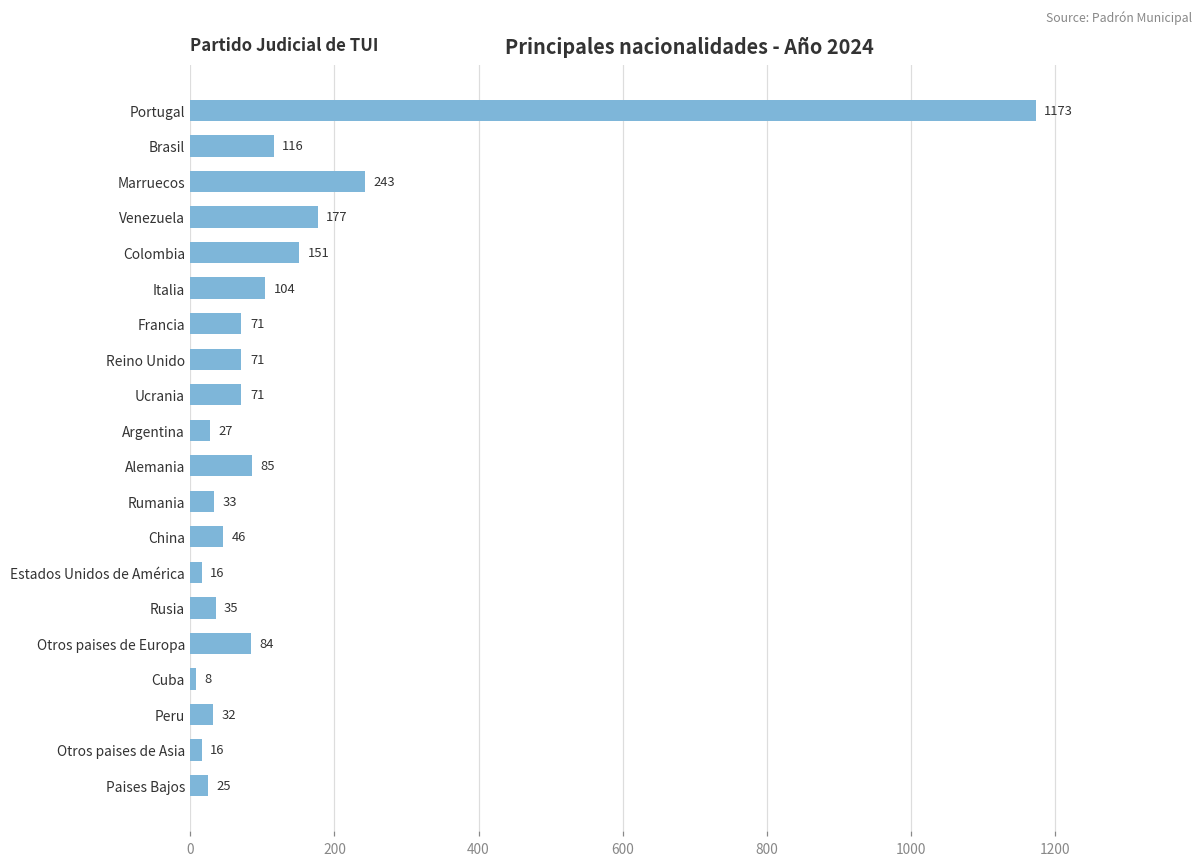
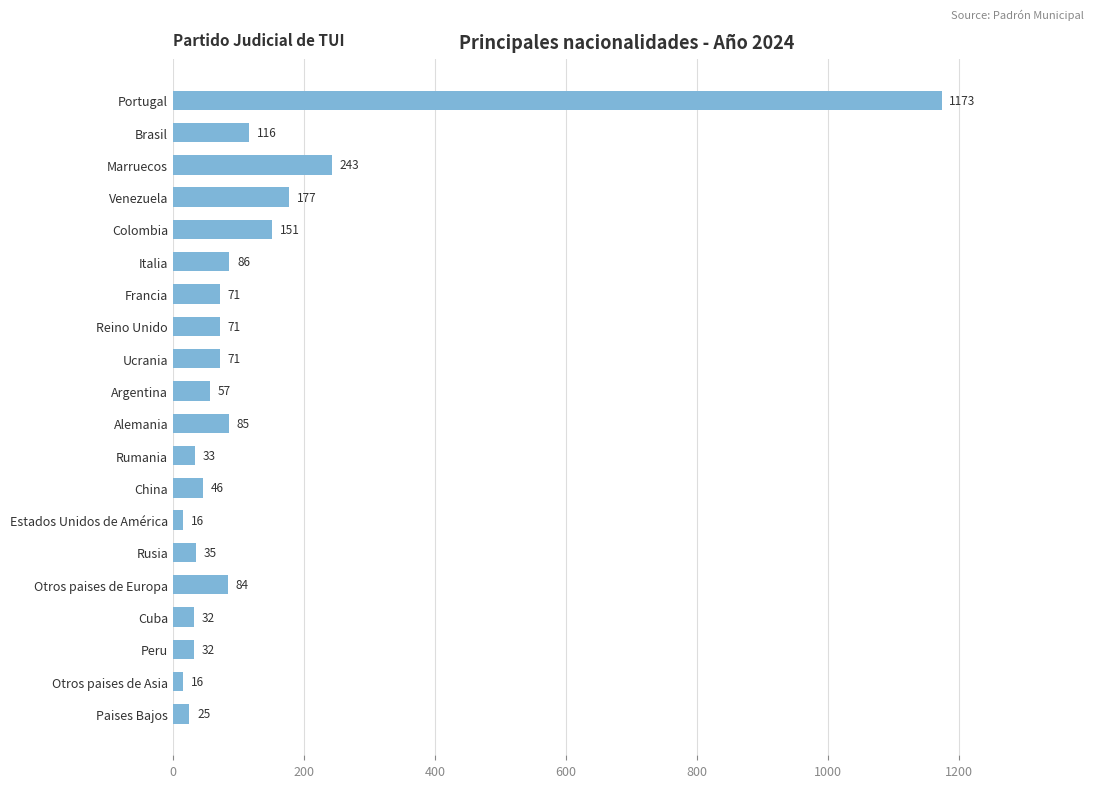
  {
    "Portugal": 1173,
    "Brasil": 116,
    "Marruecos": 243,
    "Venezuela": 177,
    "Colombia": 151,
-   "Italia": 104,
+   "Italia": 86,
    "Francia": 71,
    "Reino Unido": 71,
    "Ucrania": 71,
-   "Argentina": 27,
+   "Argentina": 57,
    "Alemania": 85,
    "Rumania": 33,
    "China": 46,
    "Estados Unidos de América": 16,
    "Rusia": 35,
    "Otros paises de Europa": 84,
-   "Cuba": 8,
+   "Cuba": 32,
    "Peru": 32,
    "Otros paises de Asia": 16,
    "Paises Bajos": 25
  }
